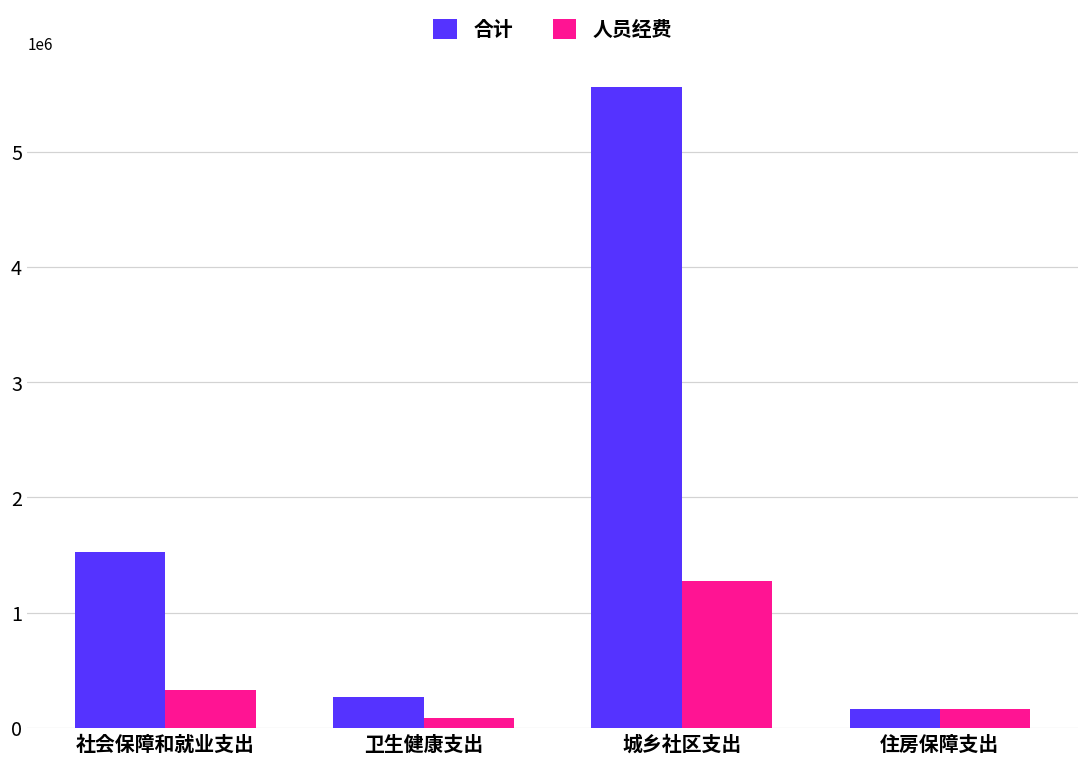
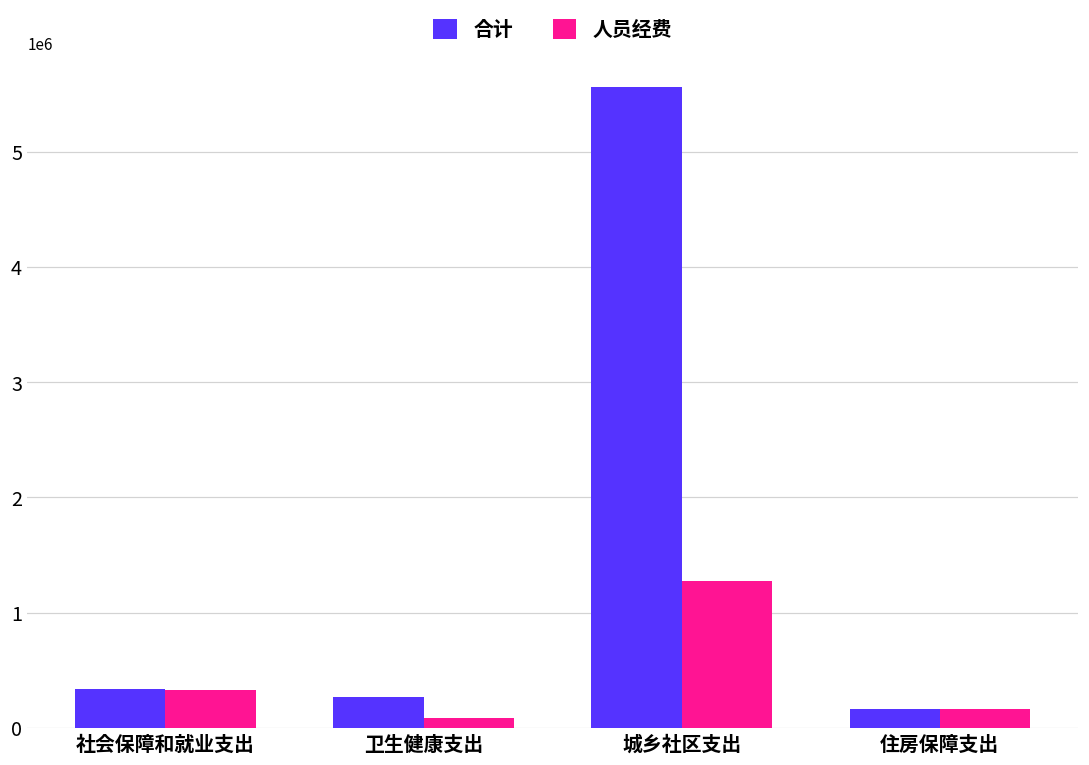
  {
    "合计": {
-     "社会保障和就业支出": 1530000,
+     "社会保障和就业支出": 340000,
      "卫生健康支出": 270000,
      "城乡社区支出": 5570000,
      "住房保障支出": 160000
    },
    "人员经费": {
      "社会保障和就业支出": 330000,
      "卫生健康支出": 90000,
      "城乡社区支出": 1280000,
      "住房保障支出": 160000
    }
  }
